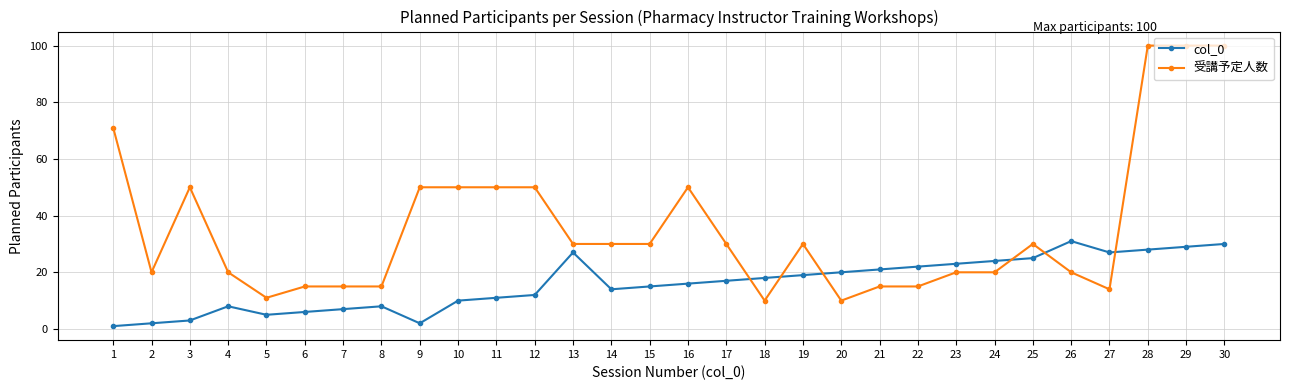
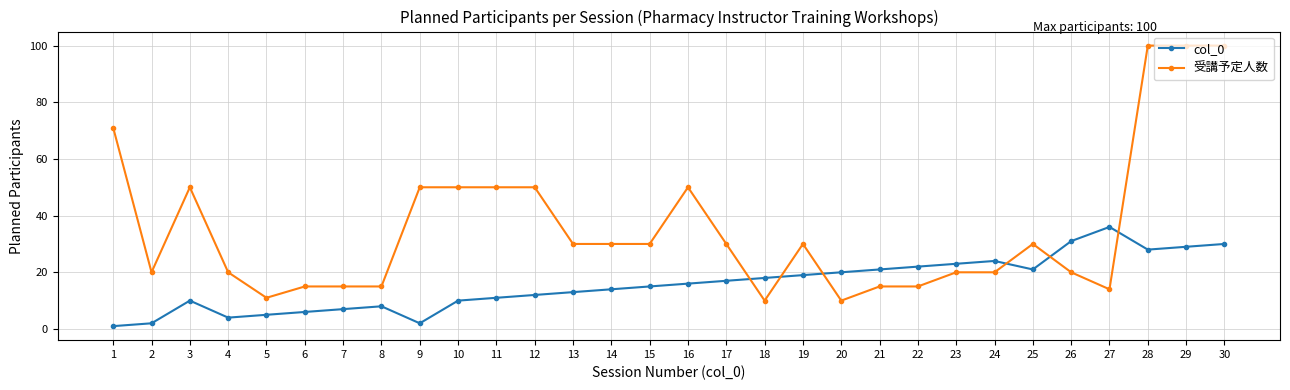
  {
    "col_0": {
      "1": 1,
      "2": 2,
-     "3": 3,
-     "4": 8,
+     "3": 10,
+     "4": 4,
      "5": 5,
      "6": 6,
      "7": 7,
      "8": 8,
      "9": 2,
      "10": 10,
      "11": 11,
      "12": 12,
-     "13": 27,
+     "13": 13,
      "14": 14,
      "15": 15,
      "16": 16,
      "17": 17,
      "18": 18,
      "19": 19,
      "20": 20,
      "21": 21,
      "22": 22,
      "23": 23,
      "24": 24,
-     "25": 25,
+     "25": 21,
      "26": 31,
-     "27": 27,
+     "27": 36,
      "28": 28,
      "29": 29,
      "30": 30
    },
    "受講予定人数": {
      "28": 100
    }
  }
